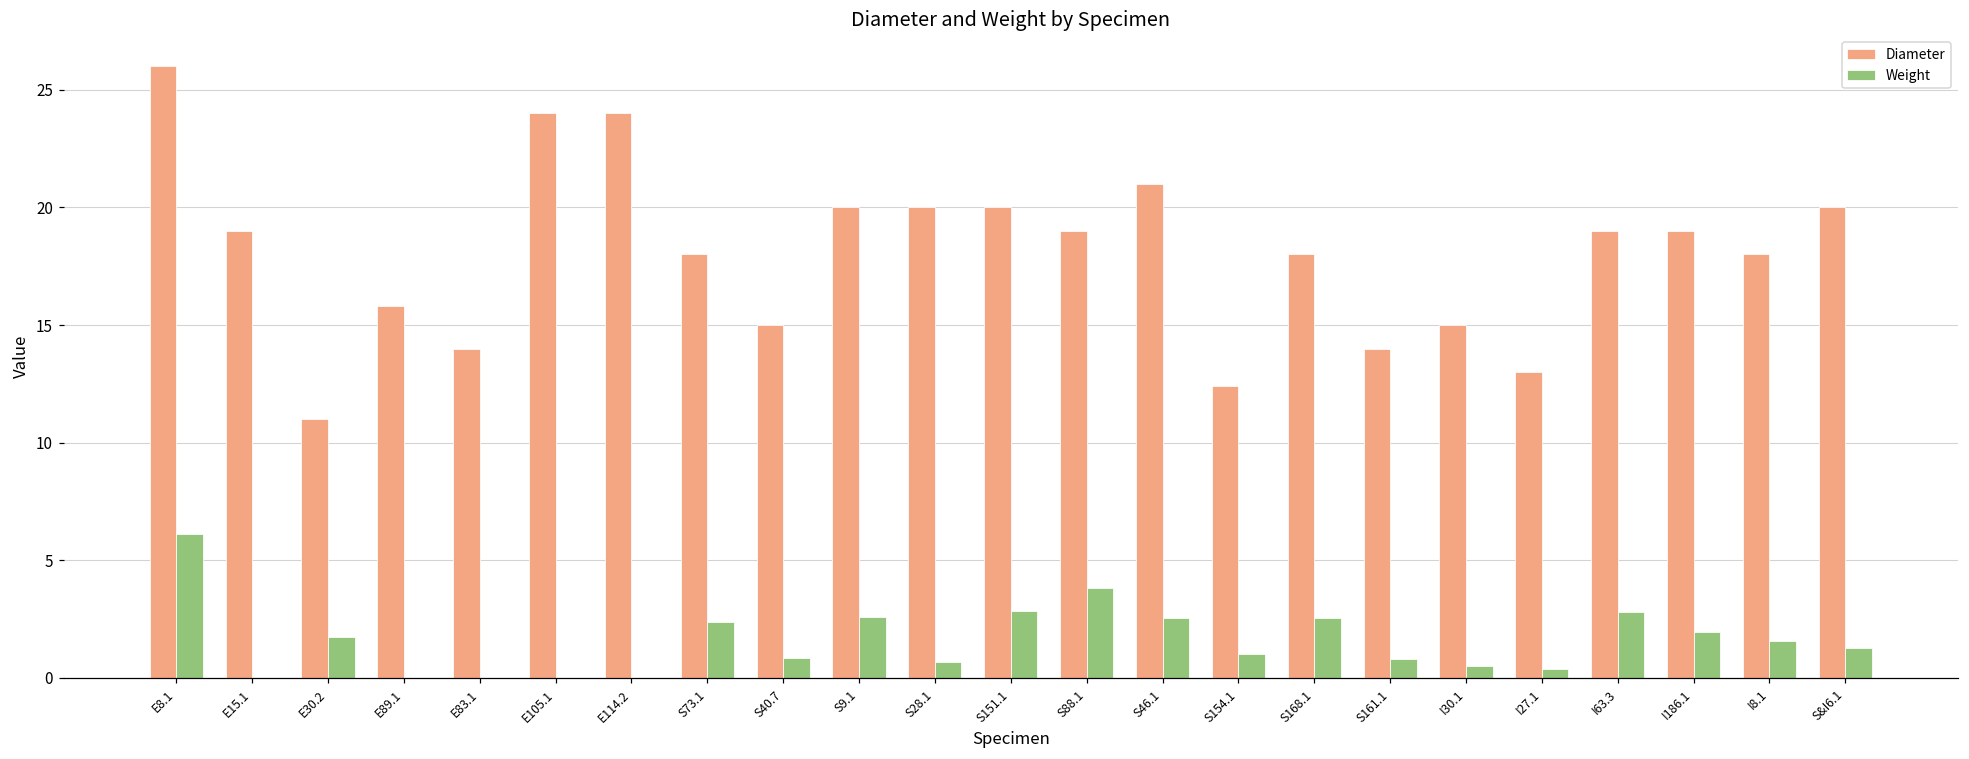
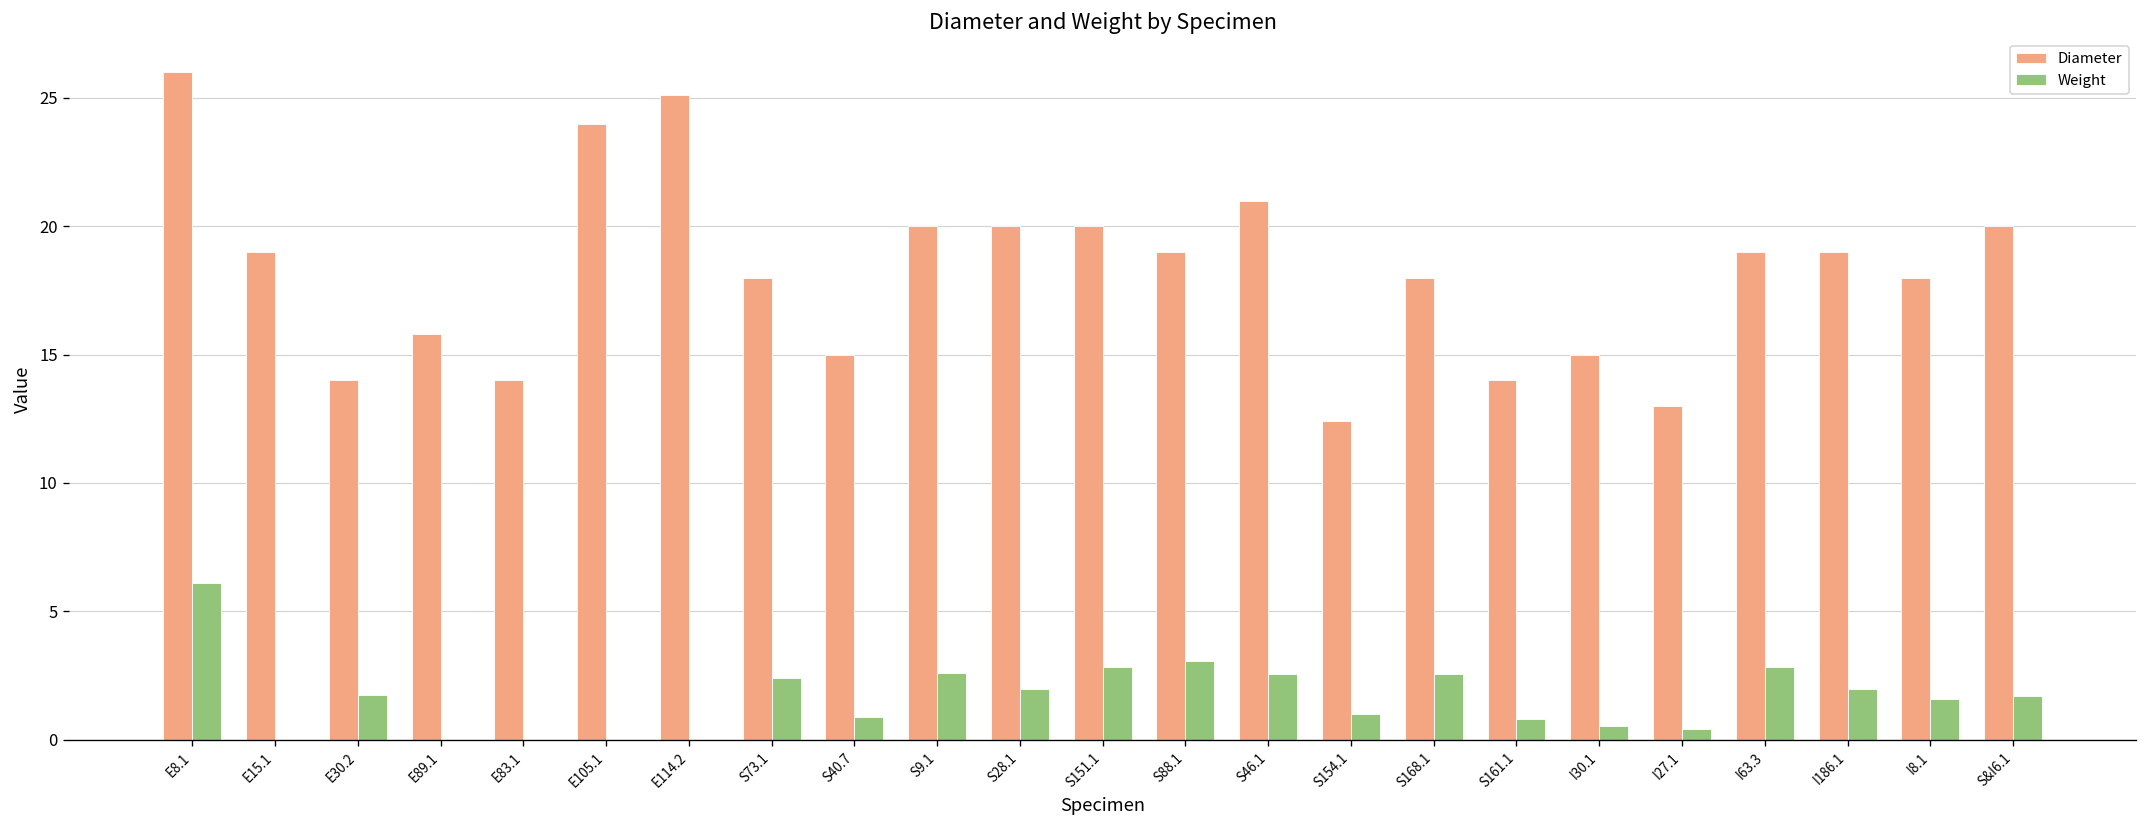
  {
    "Diameter": {
      "E8.1": 26.0,
      "E15.1": 19.0,
-     "E30.2": 11,
+     "E30.2": 14,
      "E89.1": 15.8,
      "E83.1": 14.0,
      "E105.1": 24.0,
-     "E114.2": 24.0,
+     "E114.2": 25.1,
      "S73.1": 18.0,
      "S40.7": 15.0,
      "S9.1": 20.0,
      "S28.1": 20.0,
      "S151.1": 20.0,
      "S88.1": 19.0,
      "S46.1": 21.0,
      "S154.1": 12.4,
      "S168.1": 18.0,
      "S161.1": 14.0,
      "I30.1": 15.0,
      "I27.1": 13.0,
      "I63.3": 19.0,
      "I186.1": 19.0,
      "I8.1": 18.0,
      "S&I6.1": 20.0
    },
    "Weight": {
      "E8.1": 6.1,
      "E15.1": 0.0,
      "E30.2": 1.7,
      "E89.1": 0.0,
      "E83.1": 0.0,
      "E105.1": 0.0,
      "E114.2": 0.0,
      "S73.1": 2.4,
      "S40.7": 0.9,
      "S9.1": 2.6,
-     "S28.1": 0.7,
+     "S28.1": 2.0,
      "S151.1": 2.8,
-     "S88.1": 3.8,
+     "S88.1": 3.1,
      "S46.1": 2.5,
      "S154.1": 1.0,
      "S168.1": 2.6,
      "S161.1": 0.8,
      "I30.1": 0.5,
      "I27.1": 0.4,
      "I63.3": 2.8,
      "I186.1": 2.0,
      "I8.1": 1.6,
-     "S&I6.1": 1.3
+     "S&I6.1": 1.7
    }
  }
